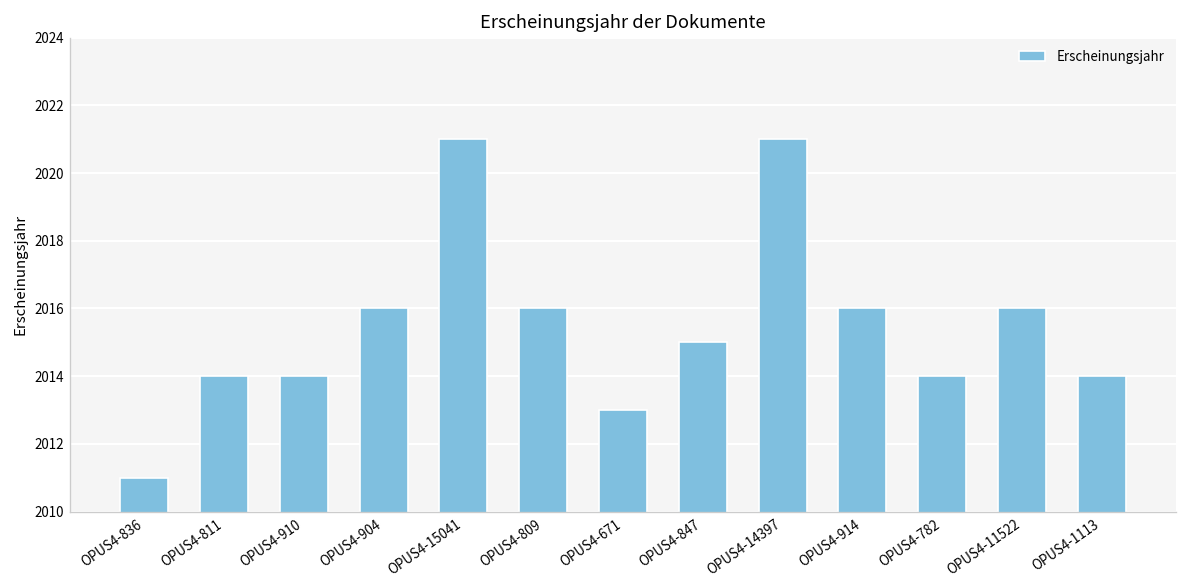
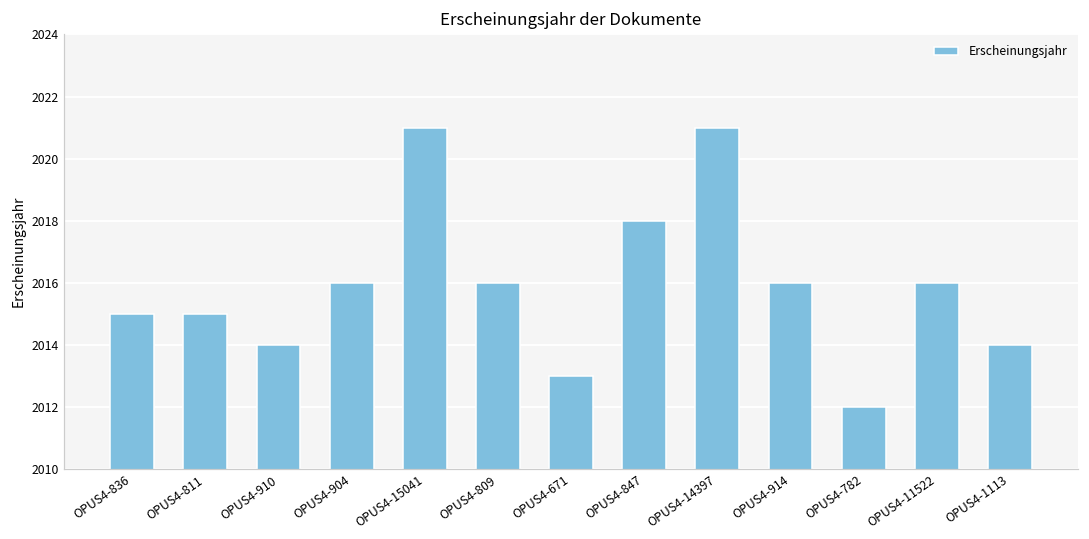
  {
-   "OPUS4-836": 2011,
-   "OPUS4-811": 2014,
+   "OPUS4-836": 2015,
+   "OPUS4-811": 2015,
    "OPUS4-910": 2014,
    "OPUS4-904": 2016,
    "OPUS4-15041": 2021,
    "OPUS4-809": 2016,
    "OPUS4-671": 2013,
-   "OPUS4-847": 2015,
+   "OPUS4-847": 2018,
    "OPUS4-14397": 2021,
    "OPUS4-914": 2016,
-   "OPUS4-782": 2014,
+   "OPUS4-782": 2012,
    "OPUS4-11522": 2016,
    "OPUS4-1113": 2014
  }
